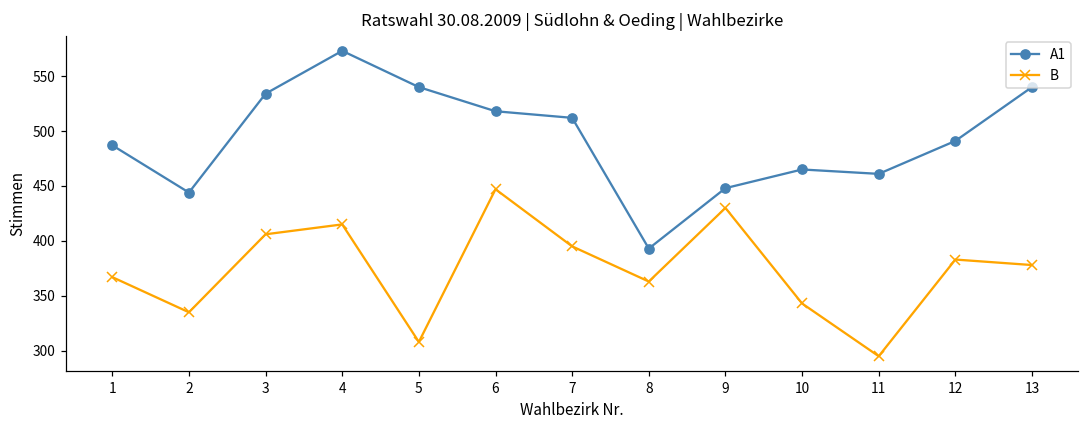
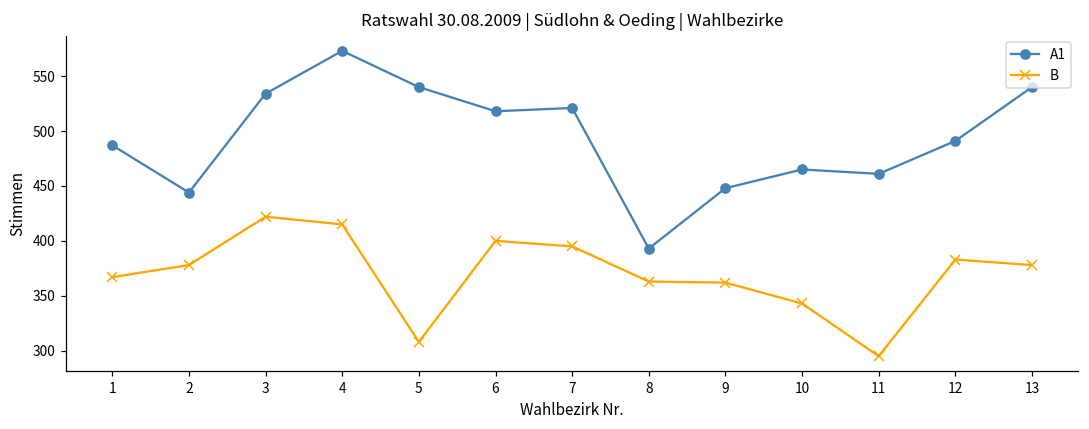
  {
    "A1": {
      "1": 490,
      "2": 440,
      "3": 530,
      "4": 570,
      "5": 540,
      "6": 520,
-     "7": 510,
+     "7": 520,
      "8": 390,
      "9": 450,
      "10": 470,
      "11": 460,
      "12": 490
    },
    "B": {
      "1": 370,
-     "2": 340,
-     "3": 410,
+     "2": 380,
+     "3": 420,
      "4": 420,
      "5": 310,
-     "6": 450,
+     "6": 400,
      "7": 400,
      "8": 360,
-     "9": 430,
+     "9": 360,
      "10": 340,
      "11": 300,
      "12": 380,
      "13": 380
    }
  }
